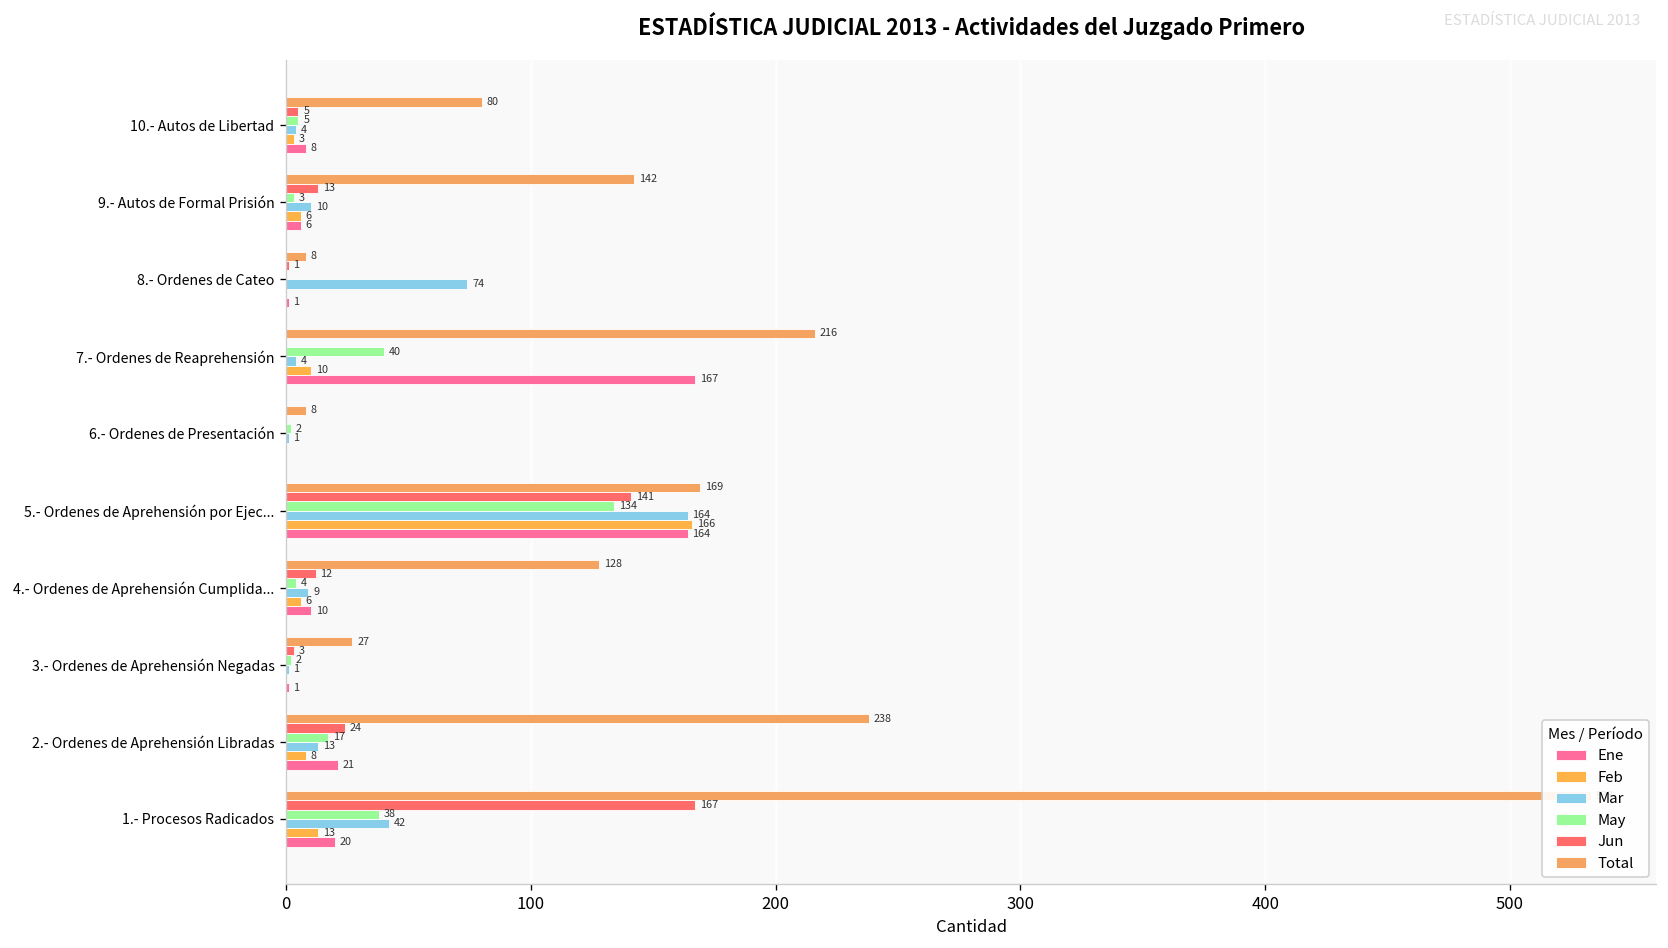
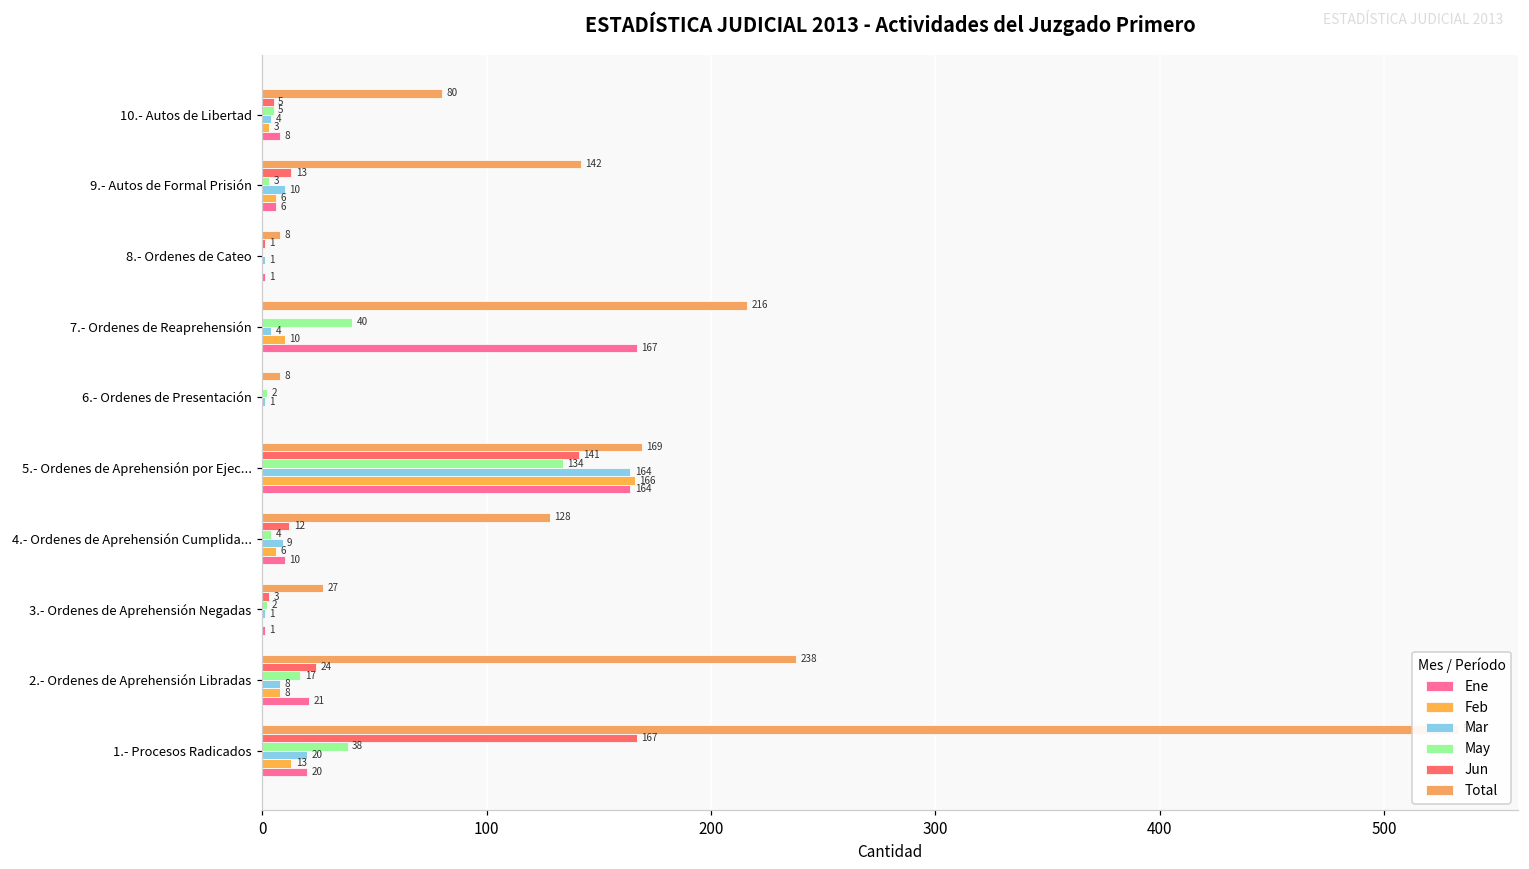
  {
    "Mar": {
      "10.- Autos de Libertad": 4,
      "9.- Autos de Formal Prisión": 10,
-     "8.- Ordenes de Cateo": 74,
+     "8.- Ordenes de Cateo": 1,
      "7.- Ordenes de Reaprehensión": 4,
      "6.- Ordenes de Presentación": 1,
      "5.- Ordenes de Aprehensión por Ejec...": 164,
      "4.- Ordenes de Aprehensión Cumplida...": 9,
      "3.- Ordenes de Aprehensión Negadas": 1,
-     "2.- Ordenes de Aprehensión Libradas": 13,
-     "1.- Procesos Radicados": 42
+     "2.- Ordenes de Aprehensión Libradas": 8,
+     "1.- Procesos Radicados": 20
    },
    "May": {
      "10.- Autos de Libertad": 5,
      "9.- Autos de Formal Prisión": 3,
      "7.- Ordenes de Reaprehensión": 40,
      "6.- Ordenes de Presentación": 2,
      "5.- Ordenes de Aprehensión por Ejec...": 134,
      "4.- Ordenes de Aprehensión Cumplida...": 4,
      "3.- Ordenes de Aprehensión Negadas": 2,
      "2.- Ordenes de Aprehensión Libradas": 17,
      "1.- Procesos Radicados": 38
    }
  }
